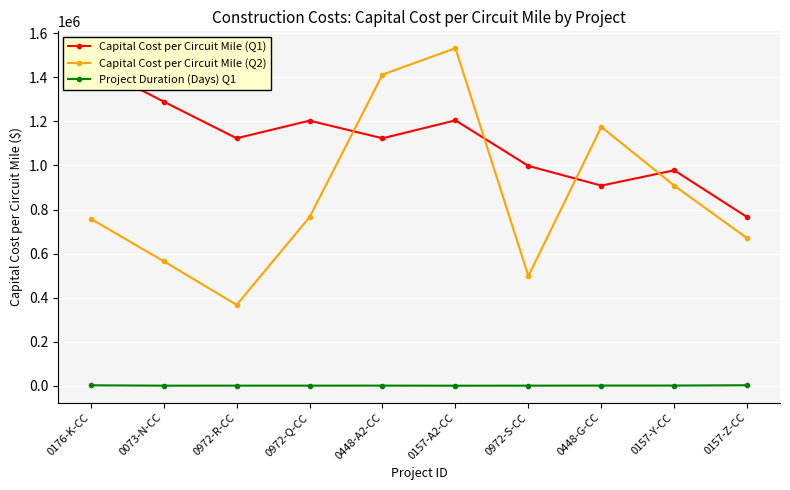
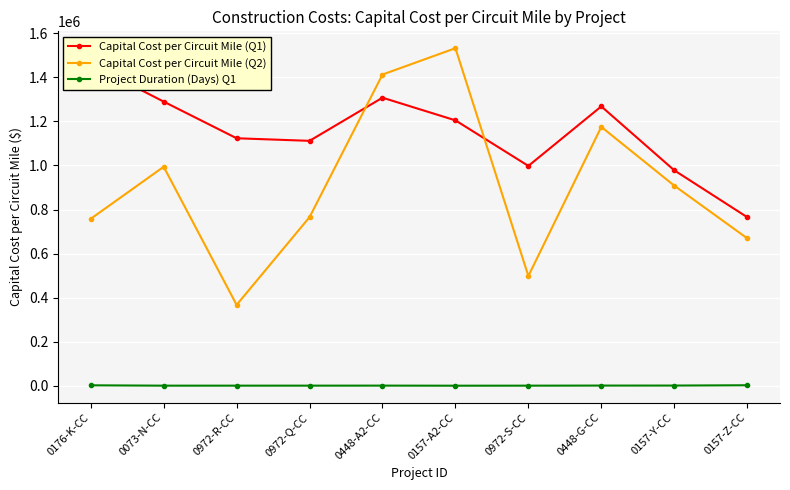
  {
    "Capital Cost per Circuit Mile (Q1)": {
      "0073-N-CC": 1290000,
      "0972-R-CC": 1120000,
-     "0972-Q-CC": 1200000,
-     "0448-A2-CC": 1120000,
+     "0972-Q-CC": 1110000,
+     "0448-A2-CC": 1310000,
      "0157-A2-CC": 1200000,
      "0972-S-CC": 1000000,
-     "0448-G-CC": 910000,
+     "0448-G-CC": 1270000,
      "0157-Y-CC": 980000,
      "0157-Z-CC": 770000
    },
    "Capital Cost per Circuit Mile (Q2)": {
      "0176-K-CC": 760000,
-     "0073-N-CC": 570000,
+     "0073-N-CC": 990000,
      "0972-R-CC": 370000,
      "0972-Q-CC": 770000,
      "0448-A2-CC": 1410000,
      "0157-A2-CC": 1530000,
      "0972-S-CC": 500000,
      "0448-G-CC": 1170000,
      "0157-Y-CC": 910000,
      "0157-Z-CC": 670000
    },
    "Project Duration (Days) Q1": {
      "0176-K-CC": 0,
      "0073-N-CC": 0,
      "0972-R-CC": 0,
      "0972-Q-CC": 0,
      "0448-A2-CC": 0,
      "0157-A2-CC": 0,
      "0972-S-CC": 0,
      "0448-G-CC": 0,
      "0157-Y-CC": 0,
      "0157-Z-CC": 0
    }
  }
